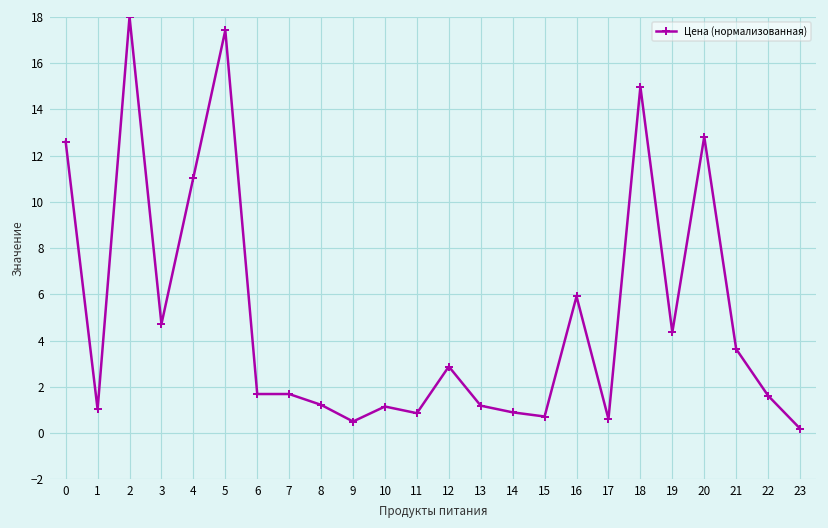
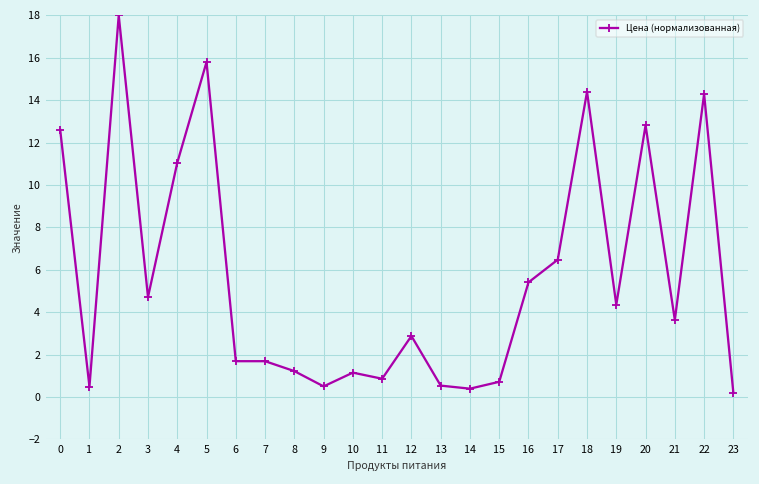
  {
    "0": 12.6,
-   "1": 1.0,
+   "1": 0.5,
    "2": 18.0,
    "3": 4.7,
    "4": 11.1,
-   "5": 17.4,
+   "5": 15.8,
    "6": 1.7,
    "7": 1.7,
    "8": 1.2,
    "9": 0.5,
    "10": 1.2,
    "11": 0.9,
    "12": 2.9,
-   "13": 1.2,
-   "14": 0.9,
+   "13": 0.5,
+   "14": 0.4,
    "15": 0.7,
-   "16": 5.9,
-   "17": 0.6,
-   "18": 15.0,
+   "16": 5.4,
+   "17": 6.5,
+   "18": 14.4,
    "19": 4.4,
    "20": 12.8,
    "21": 3.6,
-   "22": 1.6,
+   "22": 14.3,
    "23": 0.2
  }
